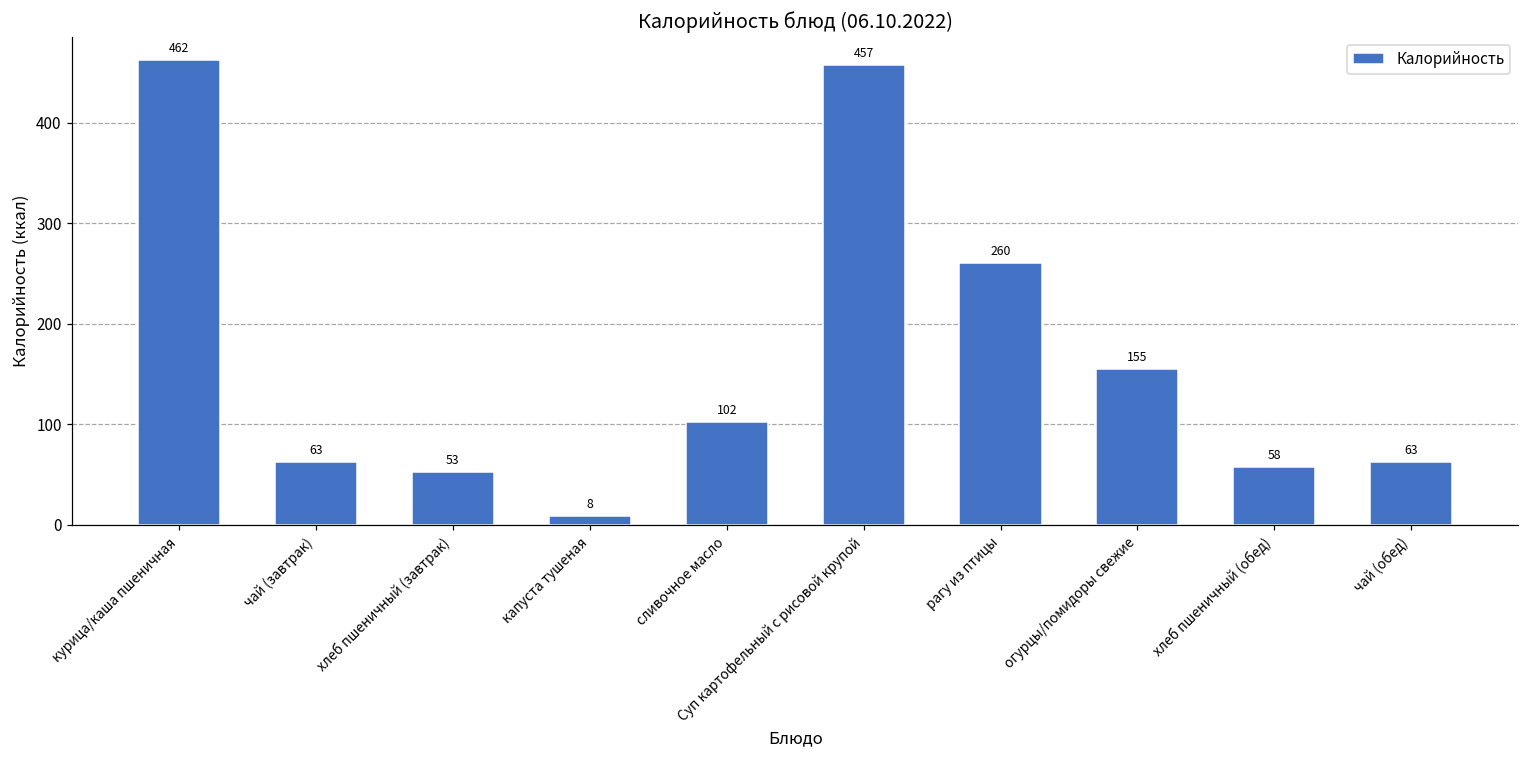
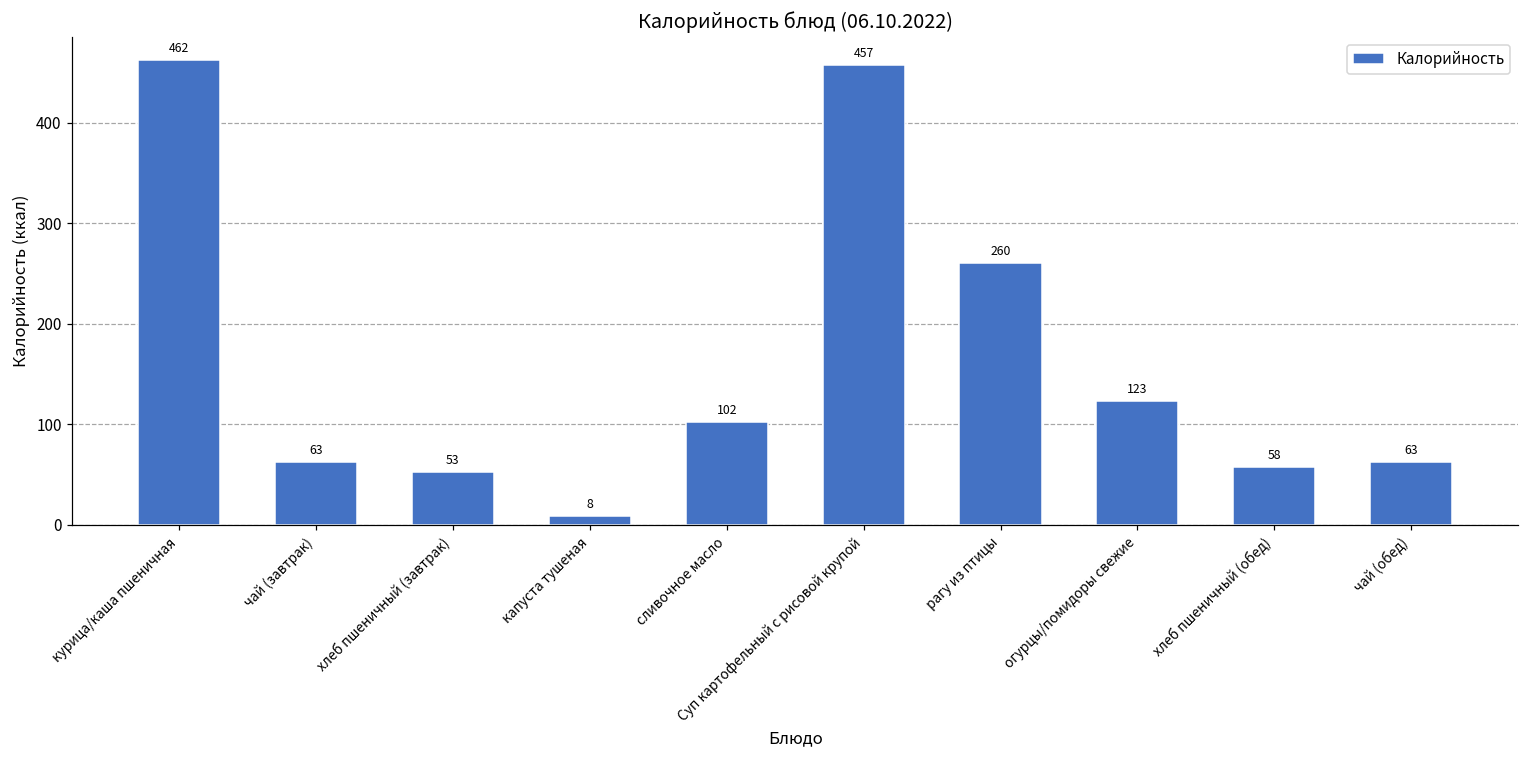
  {
    "курица/каша пшеничная": 462,
    "чай (завтрак)": 63,
    "хлеб пшеничный (завтрак)": 53,
    "капуста тушеная": 8,
    "сливочное масло": 102,
    "Суп картофельный с рисовой крупой": 457,
    "рагу из птицы": 260,
-   "огурцы/помидоры свежие": 155,
+   "огурцы/помидоры свежие": 123,
    "хлеб пшеничный (обед)": 58,
    "чай (обед)": 63
  }
